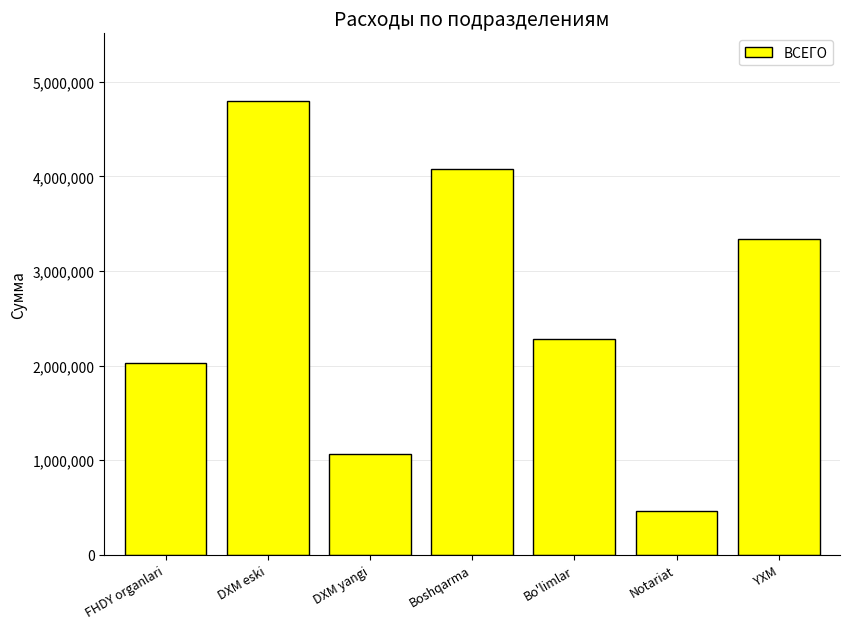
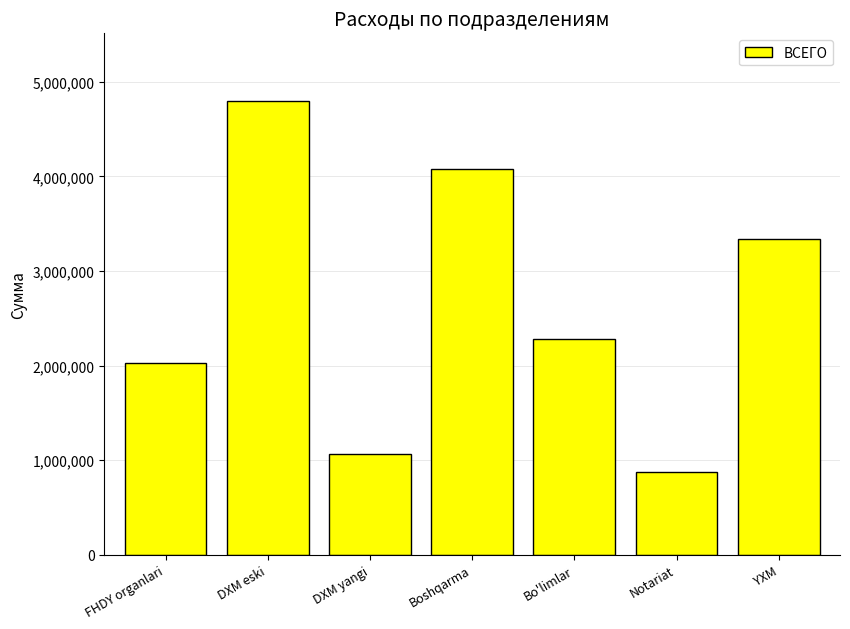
  {
    "FHDY organlari": "2,000,000",
    "DXM eski": "4,800,000",
    "DXM yangi": "1,100,000",
    "Boshqarma": "4,100,000",
    "Bo'limlar": "2,300,000",
-   "Notariat": "500,000",
+   "Notariat": "900,000",
    "YXM": "3,300,000"
  }
